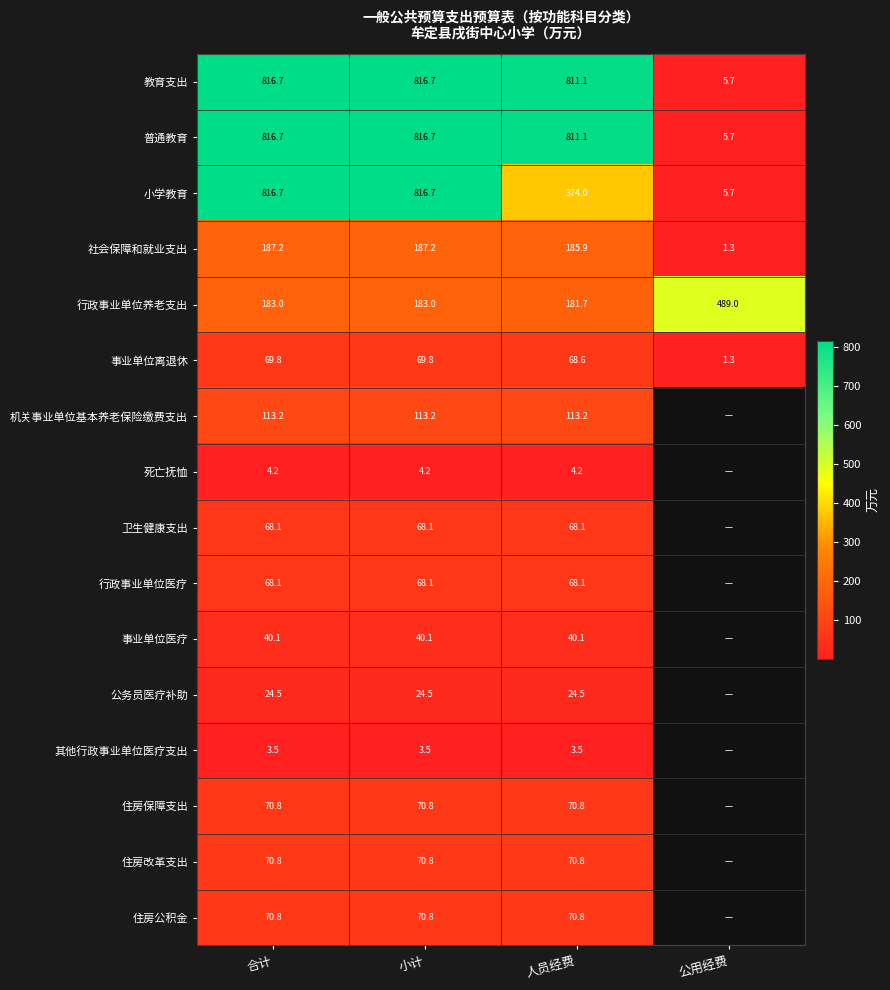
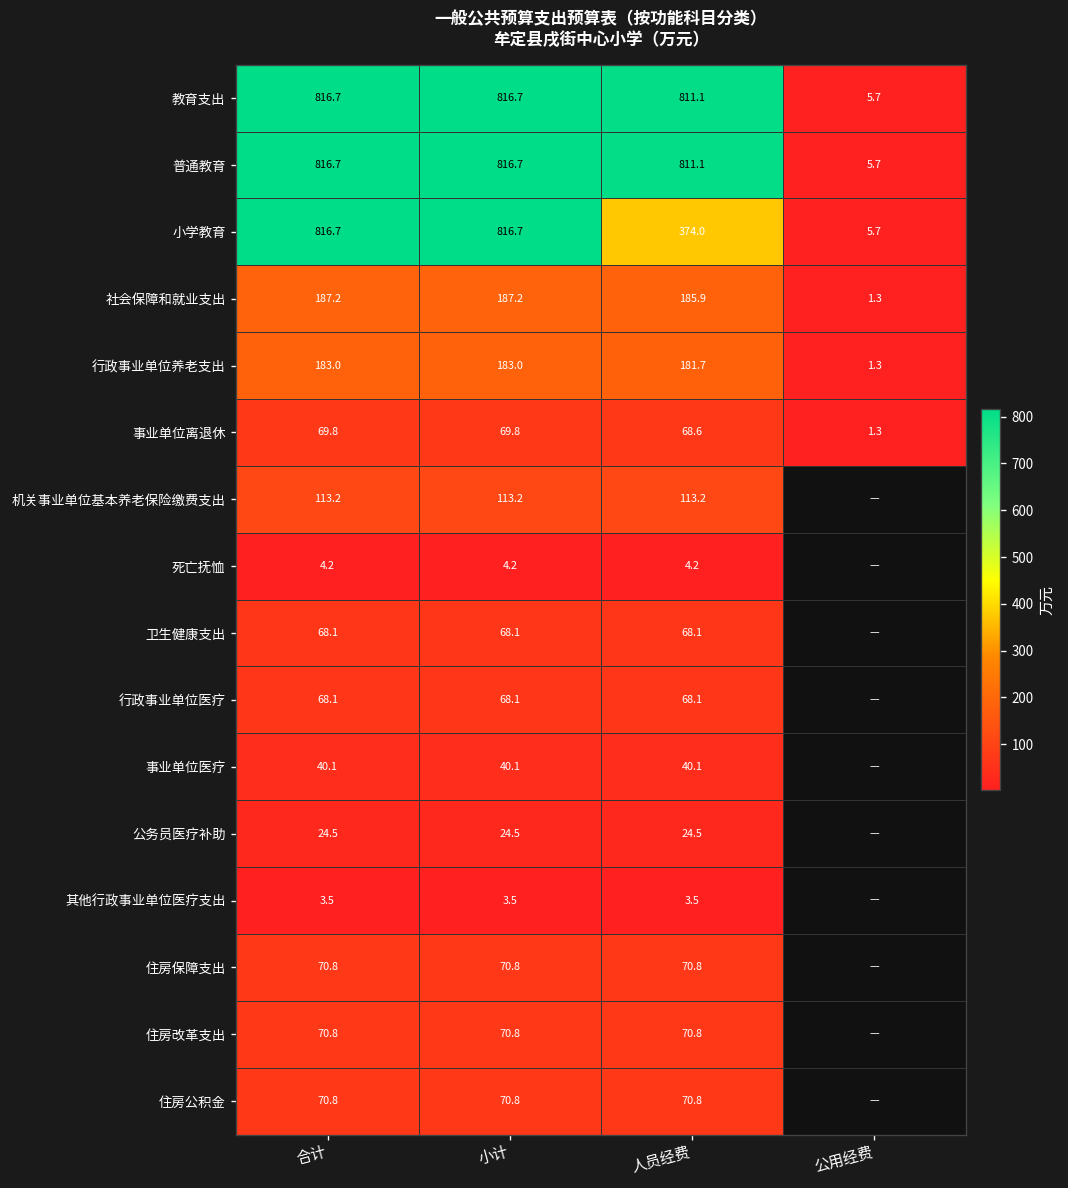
  {
    "教育支出": {
      "合计": 816.7,
      "小计": 816.7,
      "人员经费": 811.1,
      "公用经费": 5.7
    },
    "普通教育": {
      "合计": 816.7,
      "小计": 816.7,
      "人员经费": 811.1,
      "公用经费": 5.7
    },
    "小学教育": {
      "合计": 816.7,
      "小计": 816.7,
      "人员经费": 374.0,
      "公用经费": 5.7
    },
    "社会保障和就业支出": {
      "合计": 187.2,
      "小计": 187.2,
      "人员经费": 185.9,
      "公用经费": 1.3
    },
    "行政事业单位养老支出": {
      "合计": 183.0,
      "小计": 183.0,
      "人员经费": 181.7,
-     "公用经费": 489.0
+     "公用经费": 1.3
    },
    "事业单位离退休": {
      "合计": 69.8,
      "小计": 69.8,
      "人员经费": 68.6,
      "公用经费": 1.3
    },
    "机关事业单位基本养老保险缴费支出": {
      "合计": 113.2,
      "小计": 113.2,
      "人员经费": 113.2
    },
    "死亡抚恤": {
      "合计": 4.2,
      "小计": 4.2,
      "人员经费": 4.2
    },
    "卫生健康支出": {
      "合计": 68.1,
      "小计": 68.1,
      "人员经费": 68.1
    },
    "行政事业单位医疗": {
      "合计": 68.1,
      "小计": 68.1,
      "人员经费": 68.1
    },
    "事业单位医疗": {
      "合计": 40.1,
      "小计": 40.1,
      "人员经费": 40.1
    },
    "公务员医疗补助": {
      "合计": 24.5,
      "小计": 24.5,
      "人员经费": 24.5
    },
    "其他行政事业单位医疗支出": {
      "合计": 3.5,
      "小计": 3.5,
      "人员经费": 3.5
    },
    "住房保障支出": {
      "合计": 70.8,
      "小计": 70.8,
      "人员经费": 70.8
    },
    "住房改革支出": {
      "合计": 70.8,
      "小计": 70.8,
      "人员经费": 70.8
    },
    "住房公积金": {
      "合计": 70.8,
      "小计": 70.8,
      "人员经费": 70.8
    }
  }
